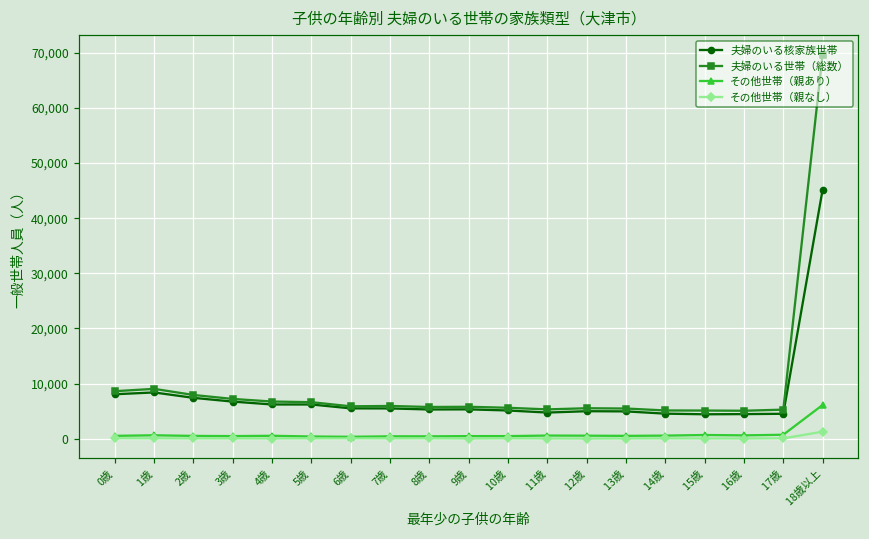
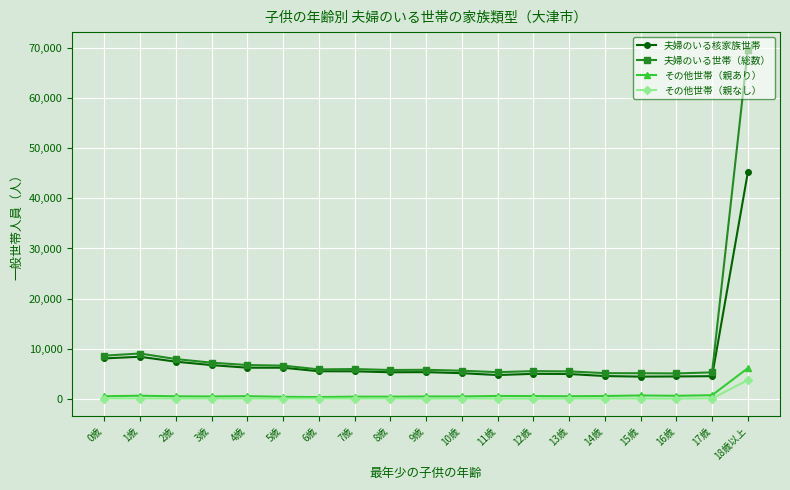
  {
    "夫婦のいる核家族世帯": {
      "0歳": "8,000",
      "1歳": "8,000",
      "2歳": "7,000",
      "4歳": "6,000",
      "11歳": "5,000",
      "12歳": "5,000",
      "13歳": "5,000",
      "14歳": "5,000",
      "15歳": "4,000",
      "16歳": "4,000",
      "17歳": "5,000",
      "18歳以上": "45,000"
    },
    "夫婦のいる世帯（総数）": {
      "0歳": "9,000",
      "1歳": "9,000",
      "2歳": "8,000",
      "4歳": "7,000",
      "11歳": "5,000",
      "12歳": "6,000",
      "13歳": "5,000",
      "14歳": "5,000",
      "15歳": "5,000",
      "16歳": "5,000",
      "17歳": "5,000"
    },
    "その他世帯（親あり）": {
      "1歳": "1,000",
      "11歳": "1,000",
      "12歳": "1,000",
      "14歳": "1,000",
      "15歳": "1,000",
      "16歳": "1,000",
      "17歳": "1,000",
      "18歳以上": "6,000"
    },
    "その他世帯（親なし）": {
      "1歳": "0",
      "11歳": "0",
      "12歳": "0",
      "14歳": "0",
      "15歳": "0",
      "16歳": "0",
      "17歳": "0",
-     "18歳以上": "1,000"
+     "18歳以上": "4,000"
    }
  }
